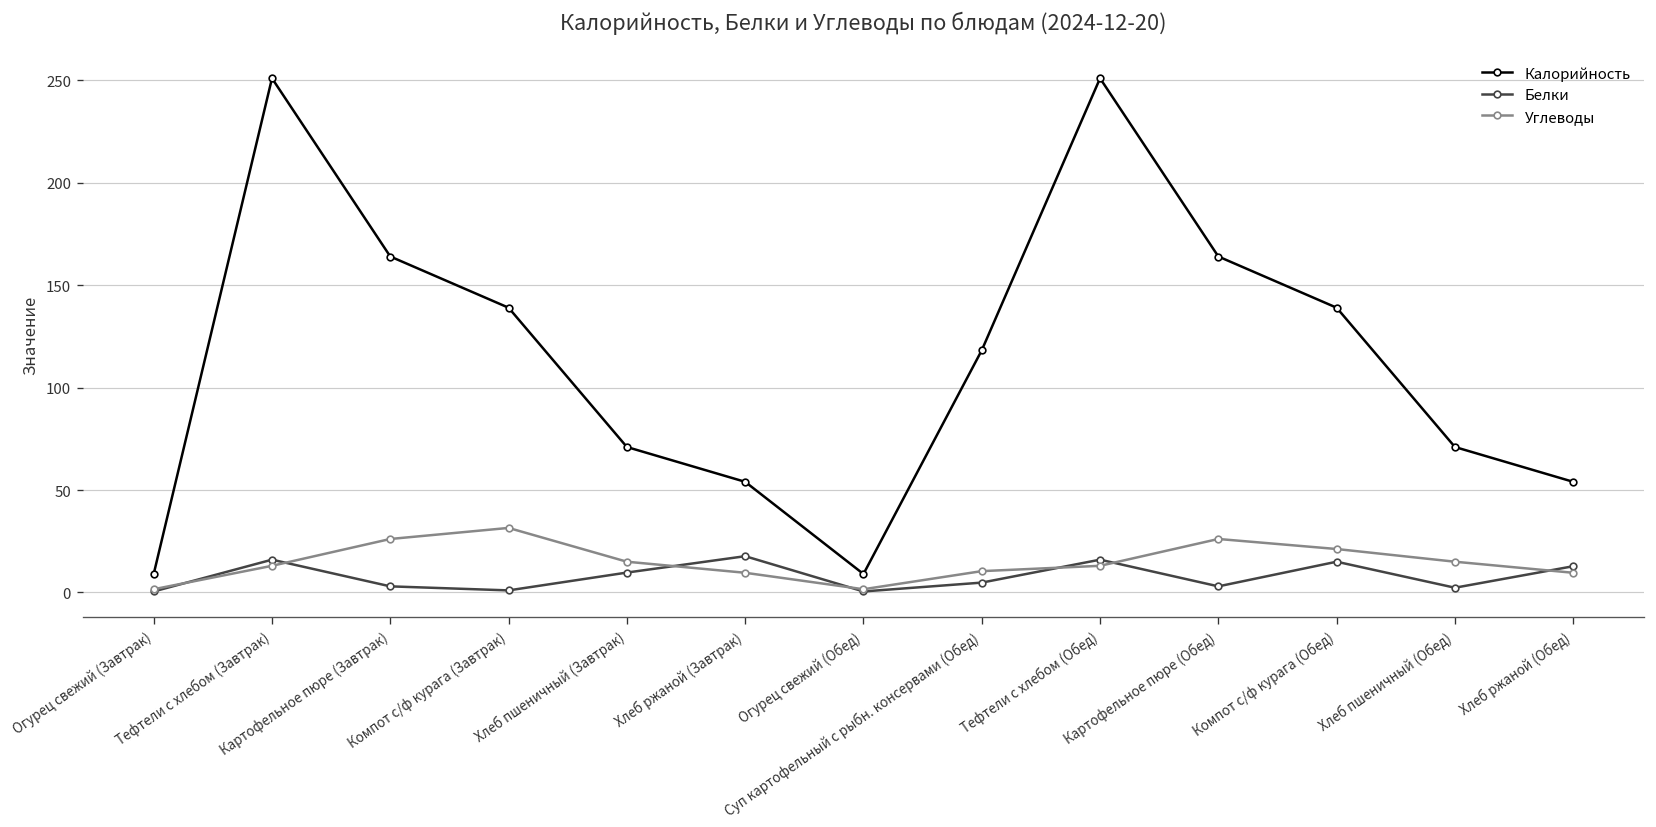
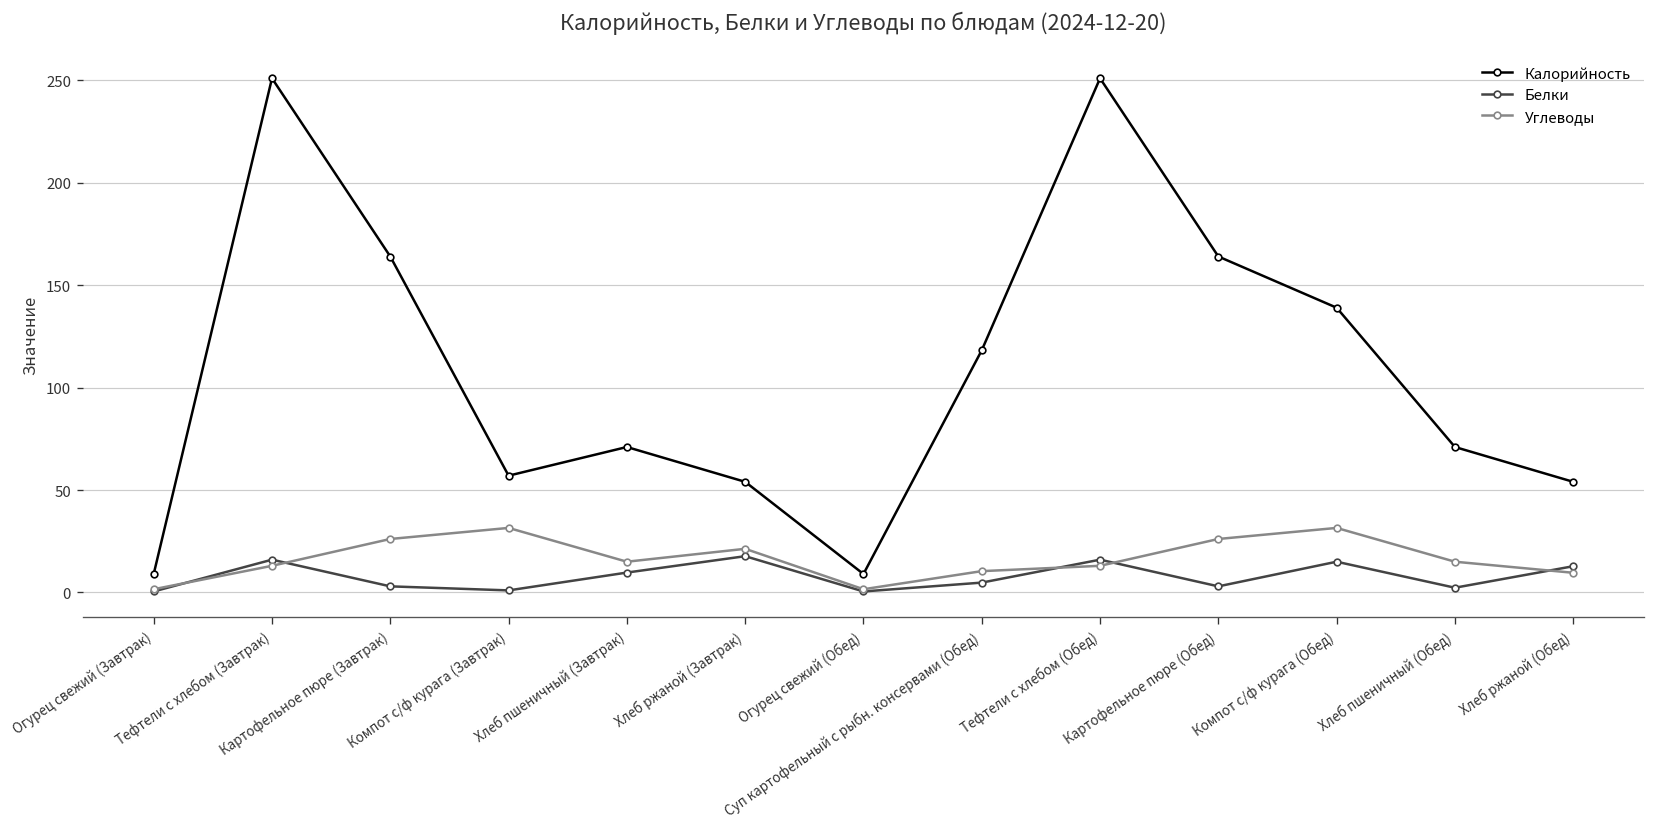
  {
    "Калорийность": {
      "Огурец свежий (Завтрак)": 9,
      "Тефтели c хлебом (Завтрак)": 251,
      "Картофельное пюре (Завтрак)": 164,
-     "Компот с/ф курага (Завтрак)": 139,
+     "Компот с/ф курага (Завтрак)": 57,
      "Хлеб пшеничный (Завтрак)": 71,
      "Хлеб ржаной (Завтрак)": 54,
      "Огурец свежий (Обед)": 9,
      "Суп картофельный с рыбн. консервами (Обед)": 118,
      "Тефтели c хлебом (Обед)": 251,
      "Картофельное пюре (Обед)": 164,
      "Компот с/ф курага (Обед)": 139,
      "Хлеб пшеничный (Обед)": 71,
      "Хлеб ржаной (Обед)": 54
    },
    "Белки": {
      "Тефтели c хлебом (Завтрак)": 16,
      "Картофельное пюре (Завтрак)": 3,
      "Компот с/ф курага (Завтрак)": 1,
      "Хлеб пшеничный (Завтрак)": 10,
      "Хлеб ржаной (Завтрак)": 18,
      "Суп картофельный с рыбн. консервами (Обед)": 5,
      "Тефтели c хлебом (Обед)": 16,
      "Картофельное пюре (Обед)": 3,
      "Компот с/ф курага (Обед)": 15,
      "Хлеб пшеничный (Обед)": 2,
      "Хлеб ржаной (Обед)": 13
    },
    "Углеводы": {
      "Тефтели c хлебом (Завтрак)": 13,
      "Картофельное пюре (Завтрак)": 26,
      "Компот с/ф курага (Завтрак)": 32,
      "Хлеб пшеничный (Завтрак)": 15,
-     "Хлеб ржаной (Завтрак)": 10,
+     "Хлеб ржаной (Завтрак)": 21,
      "Суп картофельный с рыбн. консервами (Обед)": 10,
      "Тефтели c хлебом (Обед)": 13,
      "Картофельное пюре (Обед)": 26,
-     "Компот с/ф курага (Обед)": 21,
+     "Компот с/ф курага (Обед)": 32,
      "Хлеб пшеничный (Обед)": 15,
      "Хлеб ржаной (Обед)": 10
    }
  }
